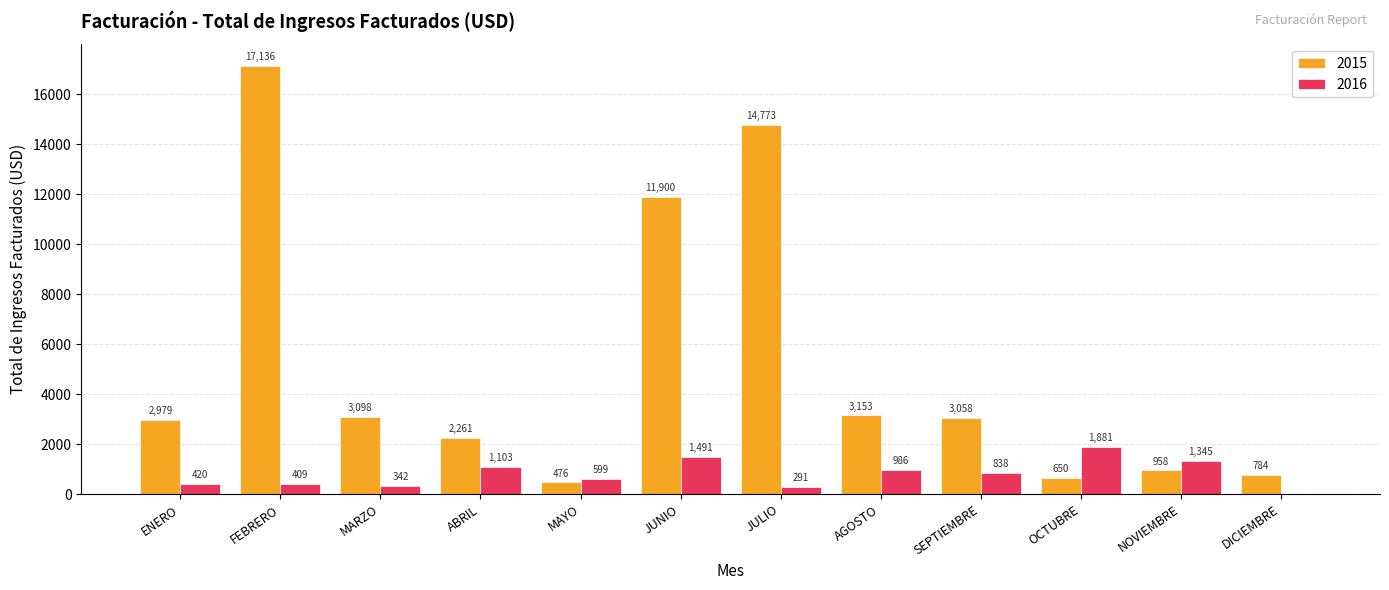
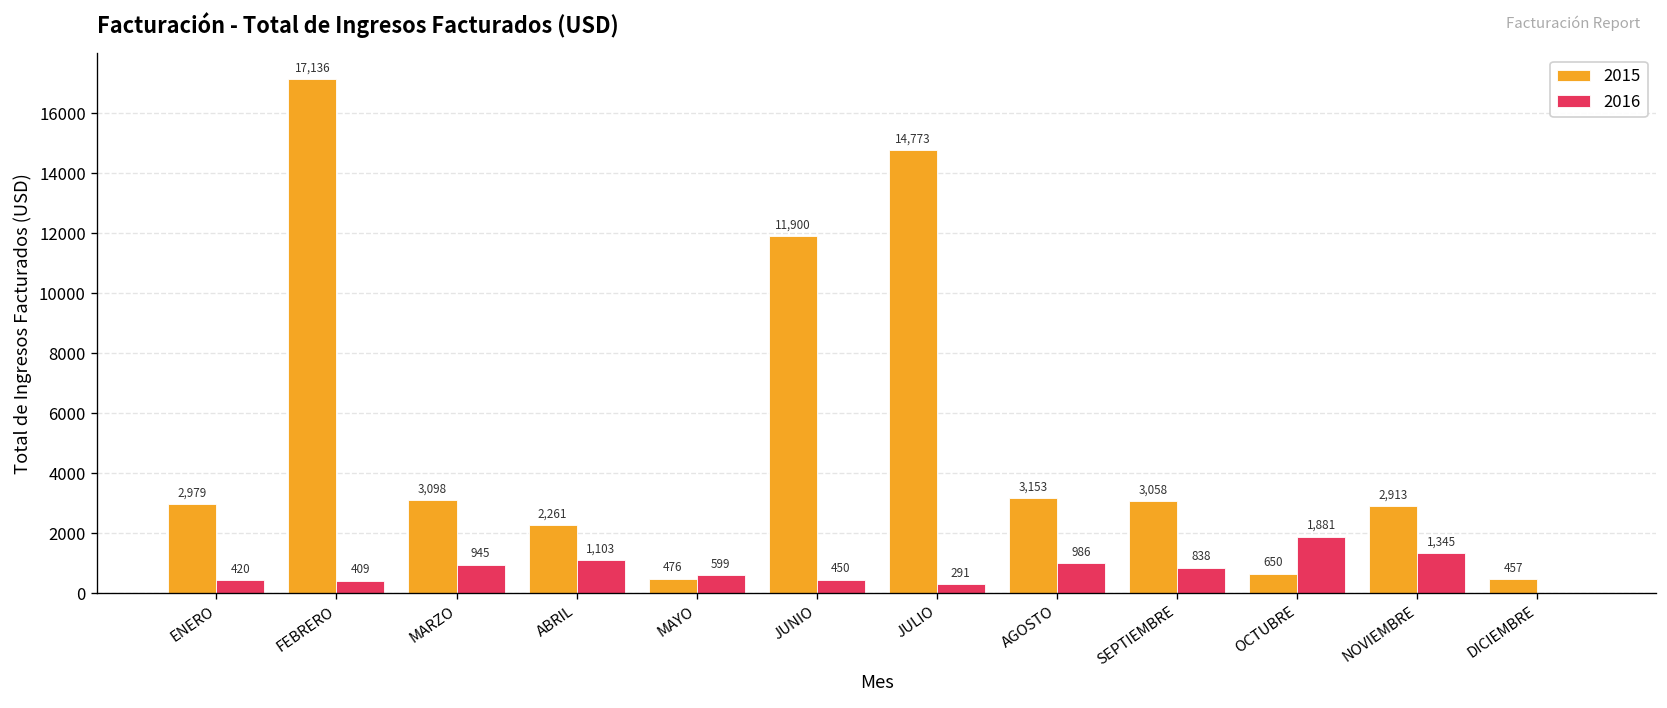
  {
    "2015": {
      "ENERO": "2,979",
      "FEBRERO": "17,136",
      "MARZO": "3,098",
      "ABRIL": "2,261",
      "MAYO": "476",
      "JUNIO": "11,900",
      "JULIO": "14,773",
      "AGOSTO": "3,153",
      "SEPTIEMBRE": "3,058",
      "OCTUBRE": "650",
-     "NOVIEMBRE": "958",
-     "DICIEMBRE": "784"
+     "NOVIEMBRE": "2,913",
+     "DICIEMBRE": "457"
    },
    "2016": {
      "ENERO": "420",
      "FEBRERO": "409",
-     "MARZO": "342",
+     "MARZO": "945",
      "ABRIL": "1,103",
      "MAYO": "599",
-     "JUNIO": "1,491",
+     "JUNIO": "450",
      "JULIO": "291",
      "AGOSTO": "986",
      "SEPTIEMBRE": "838",
      "OCTUBRE": "1,881",
      "NOVIEMBRE": "1,345"
    }
  }
